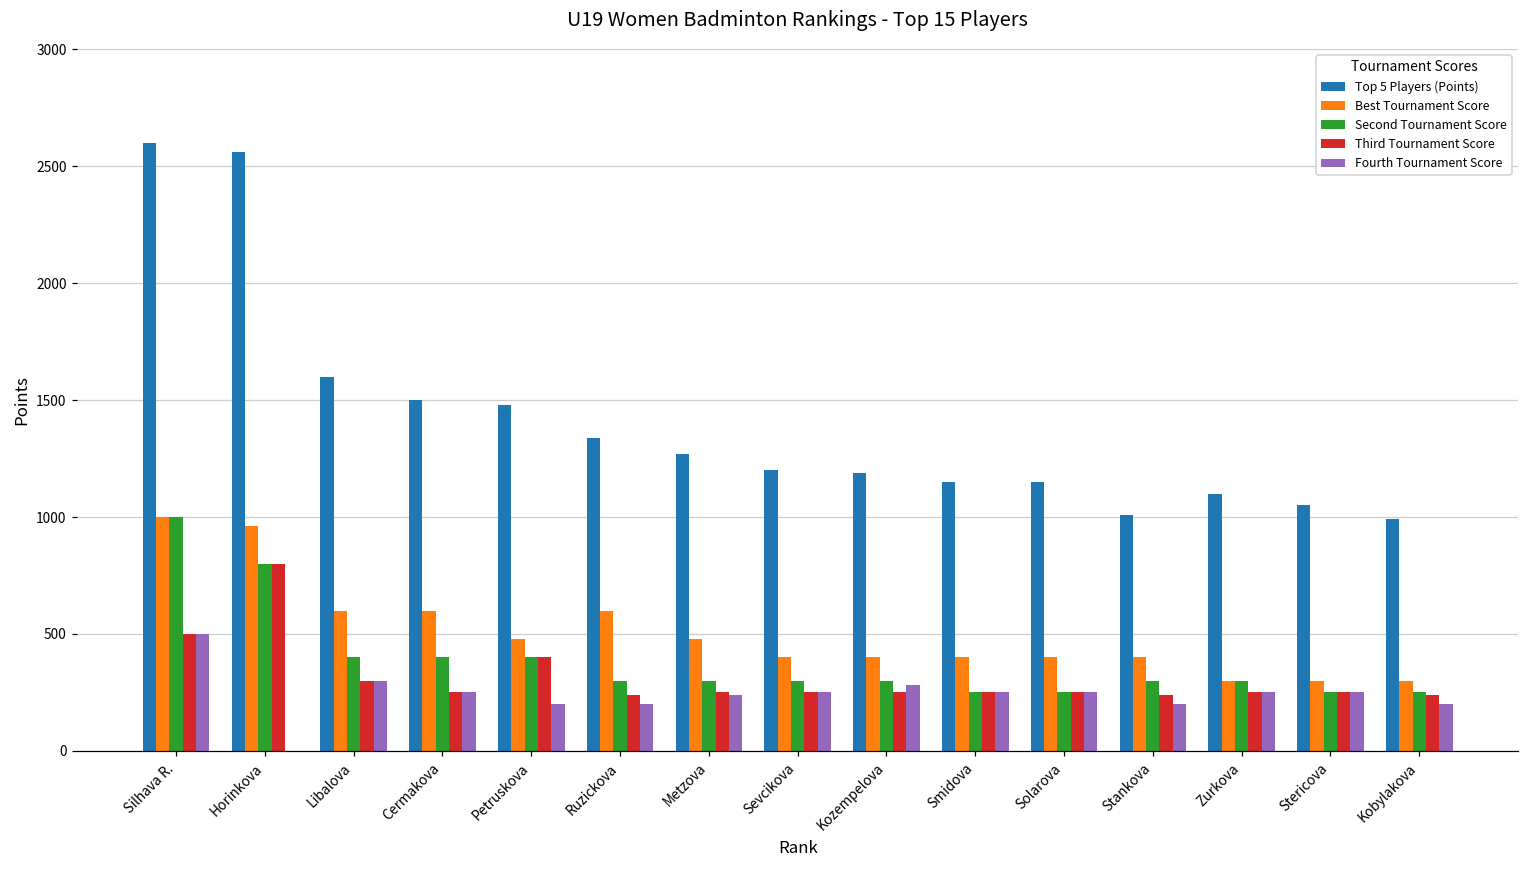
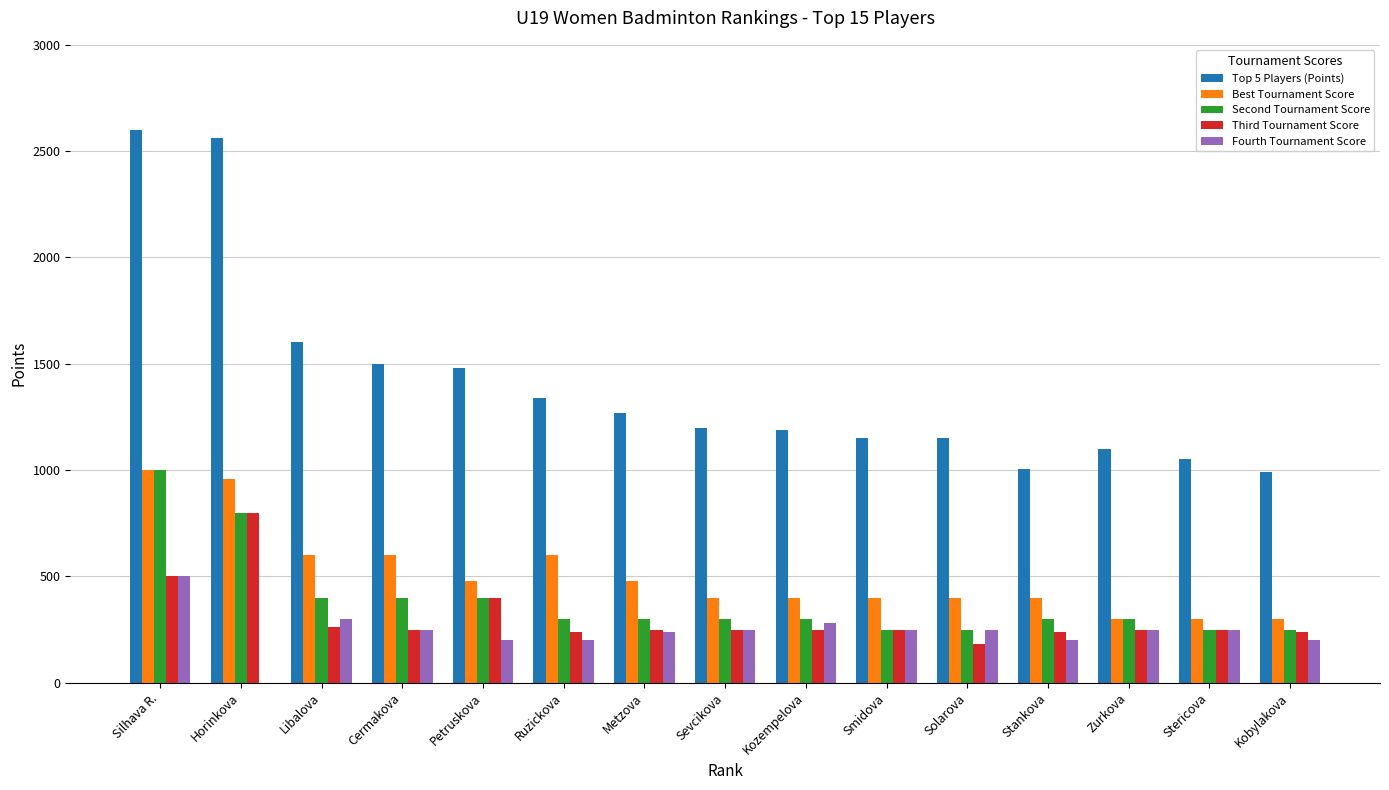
  {
    "Top 5 Players (Points)": {
      "Silhava R.": 2600,
      "Horinkova": 2560,
      "Libalova": 1600,
      "Cermakova": 1500,
      "Petruskova": 1480,
      "Ruzickova": 1340,
      "Metzova": 1270,
      "Sevcikova": 1200,
      "Kozempelova": 1190,
      "Smidova": 1150,
      "Solarova": 1150,
      "Stankova": 1010,
      "Zurkova": 1100,
      "Stericova": 1050,
      "Kobylakova": 990
    },
    "Best Tournament Score": {
      "Silhava R.": 1000,
      "Horinkova": 960,
      "Libalova": 600,
      "Cermakova": 600,
      "Petruskova": 480,
      "Ruzickova": 600,
      "Metzova": 480,
      "Sevcikova": 400,
      "Kozempelova": 400,
      "Smidova": 400,
      "Solarova": 400,
      "Stankova": 400,
      "Zurkova": 300,
      "Stericova": 300,
      "Kobylakova": 300
    },
    "Second Tournament Score": {
      "Silhava R.": 1000,
      "Horinkova": 800,
      "Libalova": 400,
      "Cermakova": 400,
      "Petruskova": 400,
      "Ruzickova": 300,
      "Metzova": 300,
      "Sevcikova": 300,
      "Kozempelova": 300,
      "Smidova": 250,
      "Solarova": 250,
      "Stankova": 300,
      "Zurkova": 300,
      "Stericova": 250,
      "Kobylakova": 250
    },
    "Third Tournament Score": {
      "Silhava R.": 500,
      "Horinkova": 800,
-     "Libalova": 300,
+     "Libalova": 260,
      "Cermakova": 250,
      "Petruskova": 400,
      "Ruzickova": 240,
      "Metzova": 250,
      "Sevcikova": 250,
      "Kozempelova": 250,
      "Smidova": 250,
-     "Solarova": 250,
+     "Solarova": 180,
      "Stankova": 240,
      "Zurkova": 250,
      "Stericova": 250,
      "Kobylakova": 240
    },
    "Fourth Tournament Score": {
      "Silhava R.": 500,
      "Horinkova": 0,
      "Libalova": 300,
      "Cermakova": 250,
      "Petruskova": 200,
      "Ruzickova": 200,
      "Metzova": 240,
      "Sevcikova": 250,
      "Kozempelova": 280,
      "Smidova": 250,
      "Solarova": 250,
      "Stankova": 200,
      "Zurkova": 250,
      "Stericova": 250,
      "Kobylakova": 200
    }
  }
